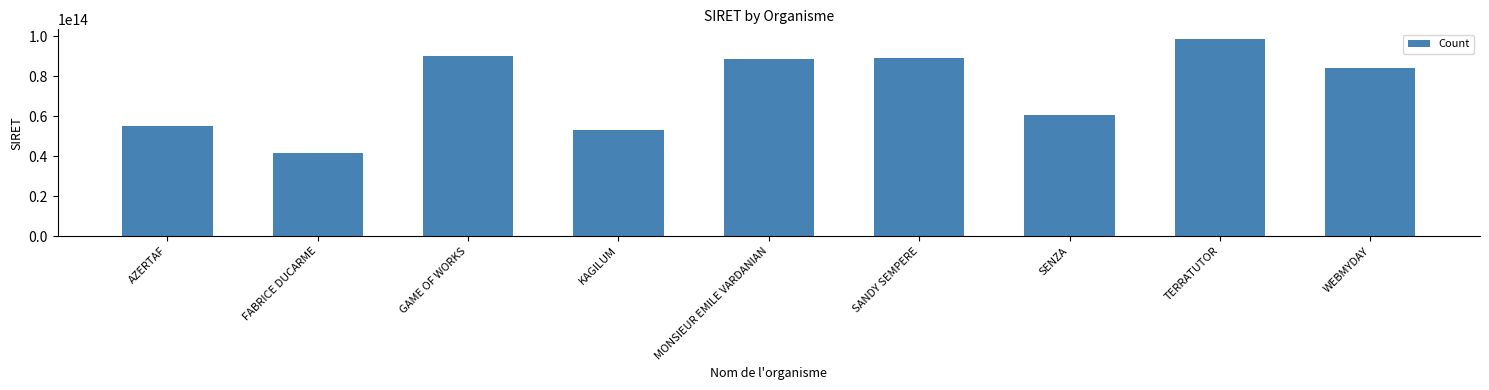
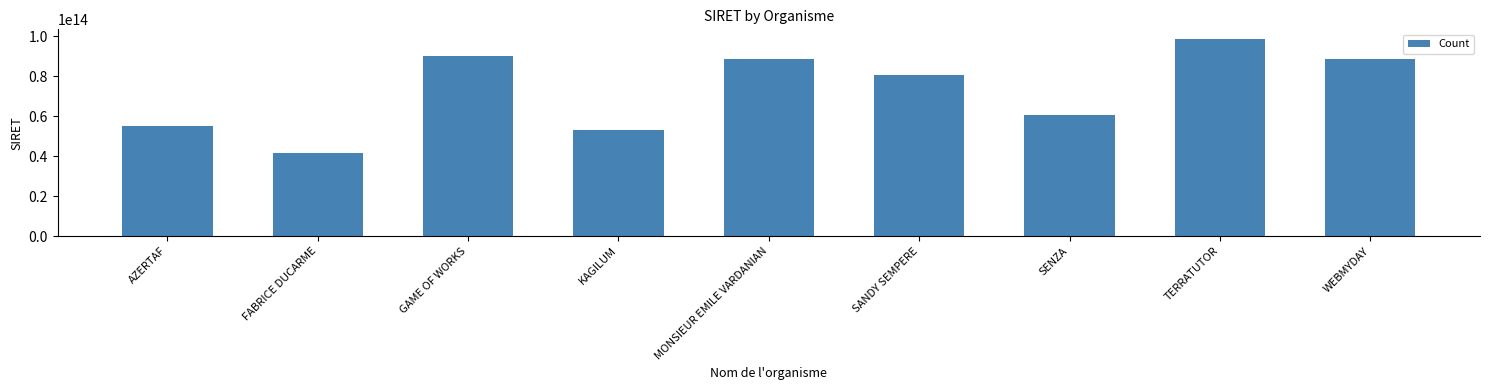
  {
    "AZERTAF": 55000000000000,
    "FABRICE DUCARME": 42000000000000,
    "GAME OF WORKS": 90000000000000,
    "KAGILUM": 53000000000000,
    "MONSIEUR EMILE VARDANIAN": 88000000000000,
-   "SANDY SEMPERE": 89000000000000,
+   "SANDY SEMPERE": 81000000000000,
    "SENZA": 61000000000000,
    "TERRATUTOR": 98000000000000,
-   "WEBMYDAY": 84000000000000
+   "WEBMYDAY": 88000000000000
  }
